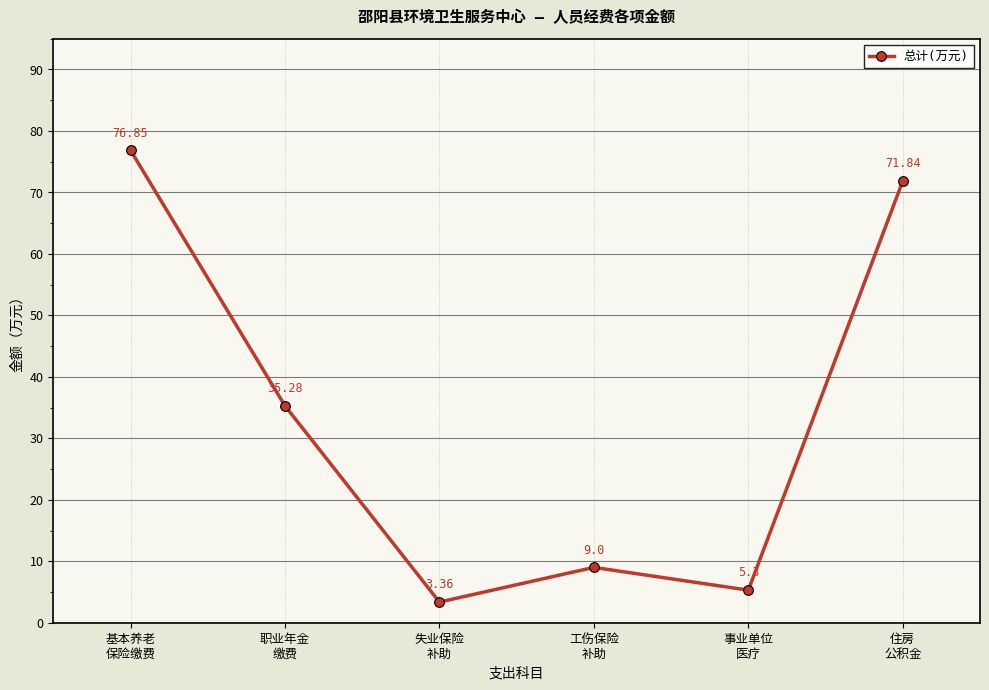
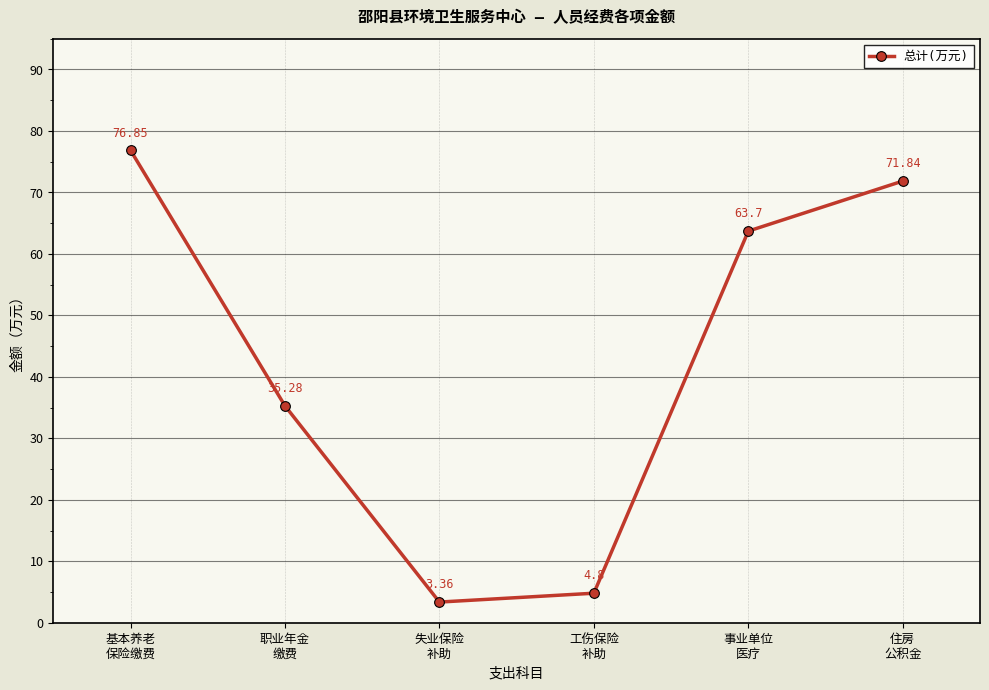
  {
    "基本养老 保险缴费": 76.85,
    "职业年金 缴费": 35.28,
    "失业保险 补助": 3.36,
-   "工伤保险 补助": 9.0,
-   "事业单位 医疗": 5.3,
+   "工伤保险 补助": 4.8,
+   "事业单位 医疗": 63.7,
    "住房 公积金": 71.84
  }
